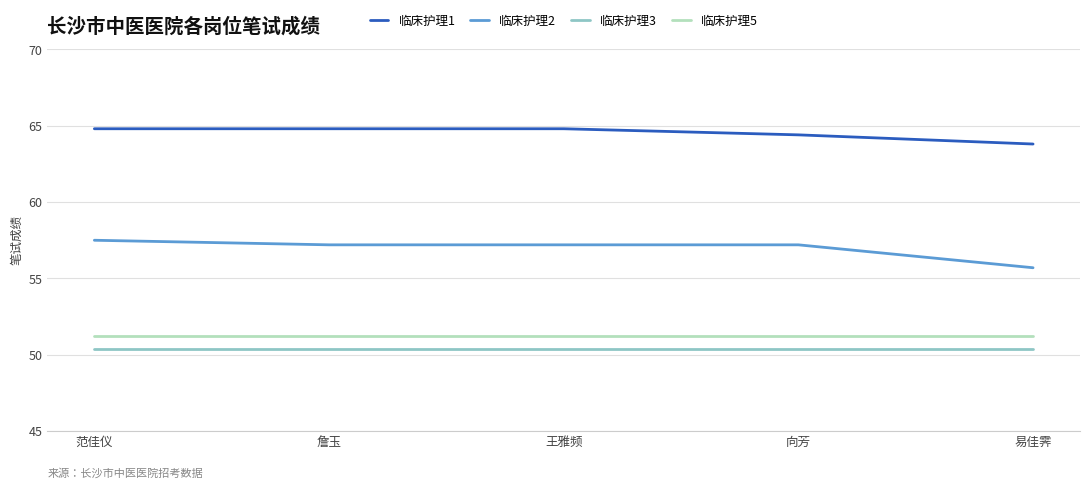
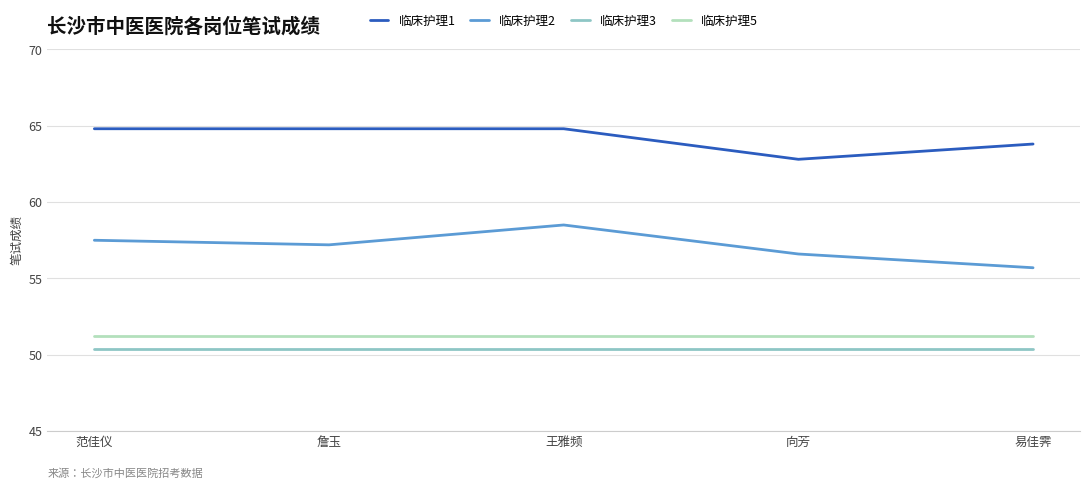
  {
    "临床护理1": {
      "范佳仪": 64.8,
      "詹玉": 64.8,
      "王雅频": 64.8,
-     "向芳": 64.4,
+     "向芳": 62.8,
      "易佳霁": 63.8
    },
    "临床护理2": {
      "范佳仪": 57.5,
      "詹玉": 57.2,
-     "王雅频": 57.2,
-     "向芳": 57.2,
+     "王雅频": 58.5,
+     "向芳": 56.6,
      "易佳霁": 55.7
    }
  }
